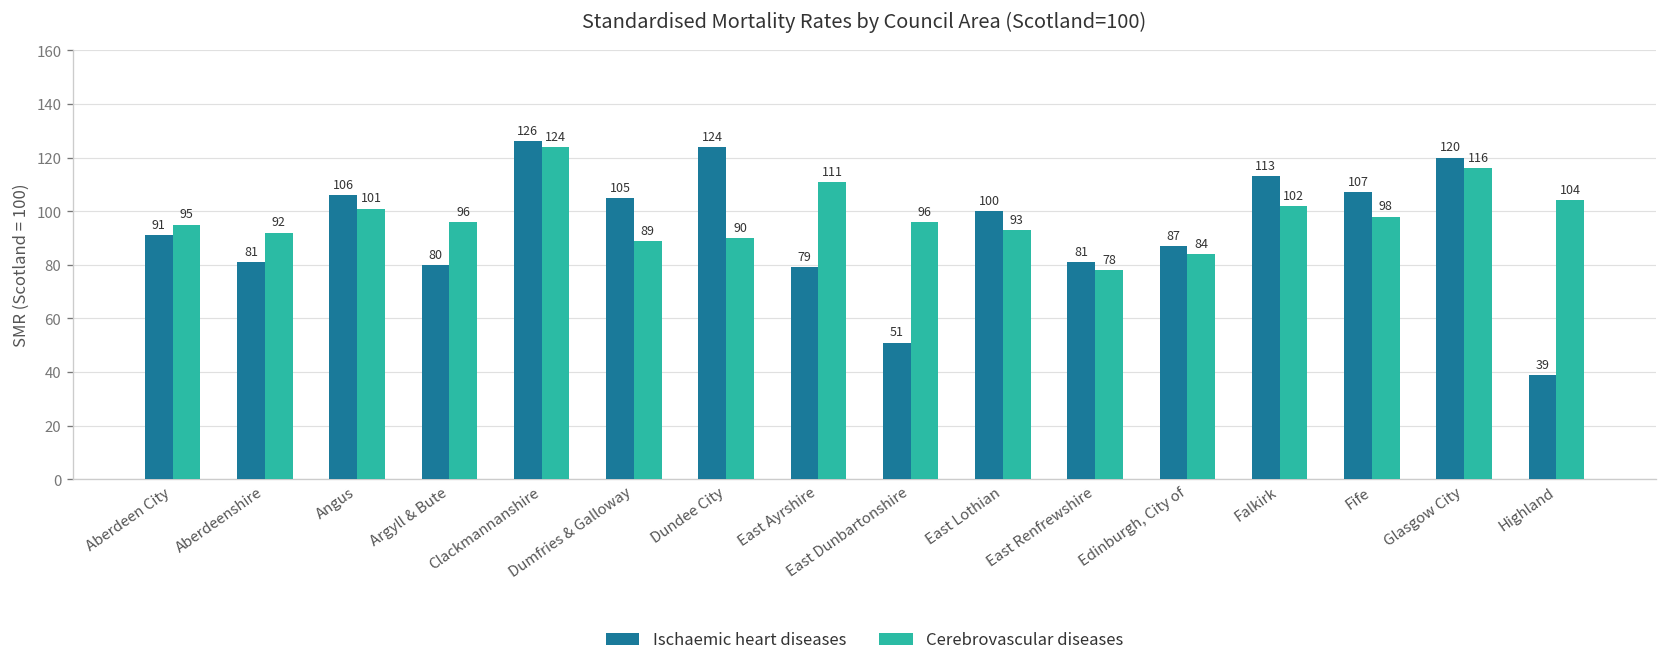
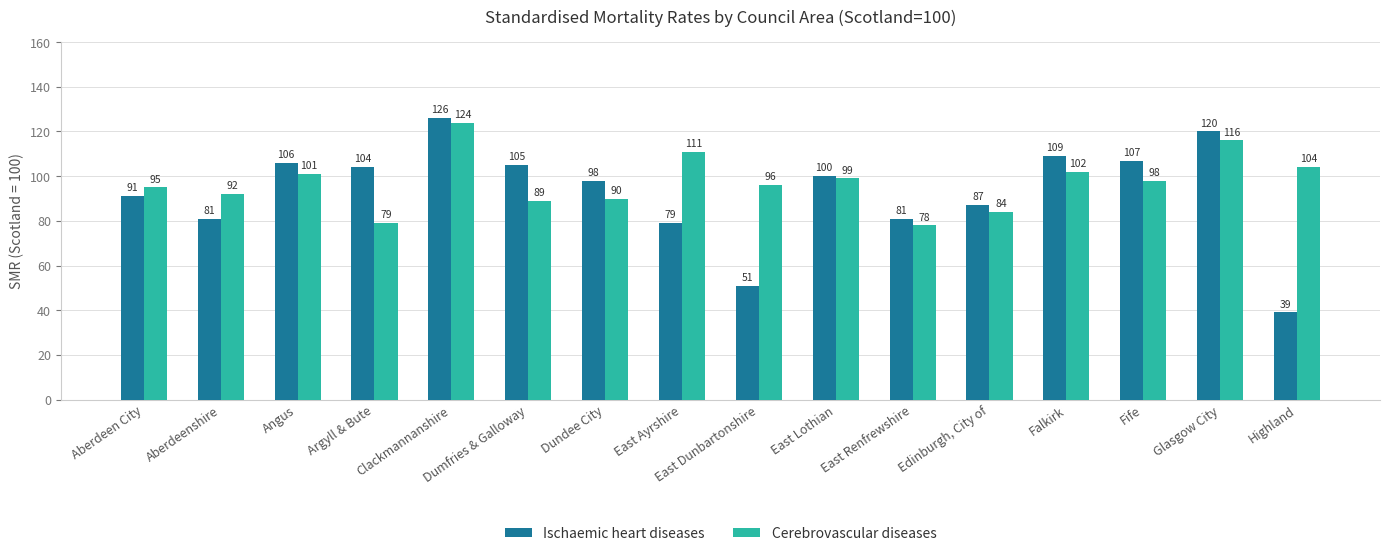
  {
    "Ischaemic heart diseases": {
      "Aberdeen City": 91,
      "Aberdeenshire": 81,
      "Angus": 106,
-     "Argyll & Bute": 80,
+     "Argyll & Bute": 104,
      "Clackmannanshire": 126,
      "Dumfries & Galloway": 105,
-     "Dundee City": 124,
+     "Dundee City": 98,
      "East Ayrshire": 79,
      "East Dunbartonshire": 51,
      "East Lothian": 100,
      "East Renfrewshire": 81,
      "Edinburgh, City of": 87,
-     "Falkirk": 113,
+     "Falkirk": 109,
      "Fife": 107,
      "Glasgow City": 120,
      "Highland": 39
    },
    "Cerebrovascular diseases": {
      "Aberdeen City": 95,
      "Aberdeenshire": 92,
      "Angus": 101,
-     "Argyll & Bute": 96,
+     "Argyll & Bute": 79,
      "Clackmannanshire": 124,
      "Dumfries & Galloway": 89,
      "Dundee City": 90,
      "East Ayrshire": 111,
      "East Dunbartonshire": 96,
-     "East Lothian": 93,
+     "East Lothian": 99,
      "East Renfrewshire": 78,
      "Edinburgh, City of": 84,
      "Falkirk": 102,
      "Fife": 98,
      "Glasgow City": 116,
      "Highland": 104
    }
  }
